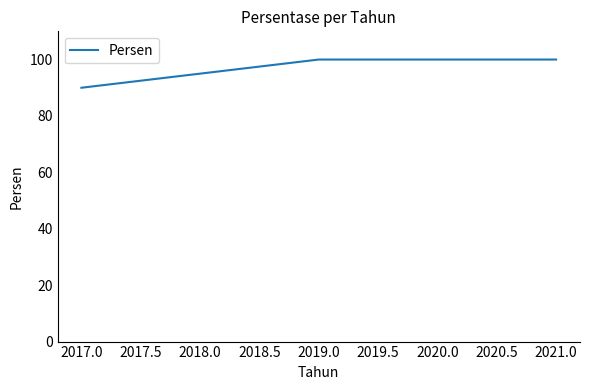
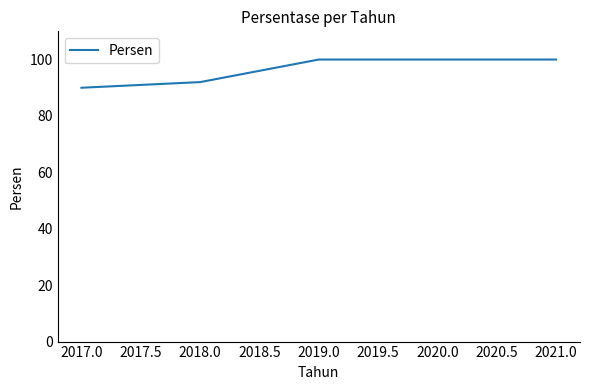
  {
    "2017.0": 90,
-   "2018.0": 95,
+   "2018.0": 92,
    "2019.0": 100,
    "2020.0": 100,
    "2021.0": 100
  }
